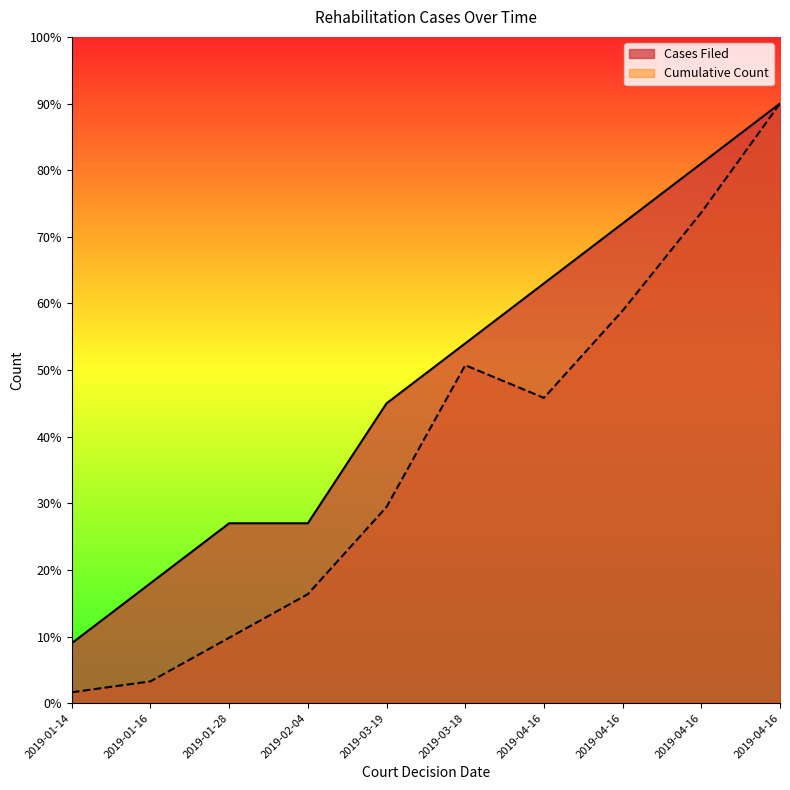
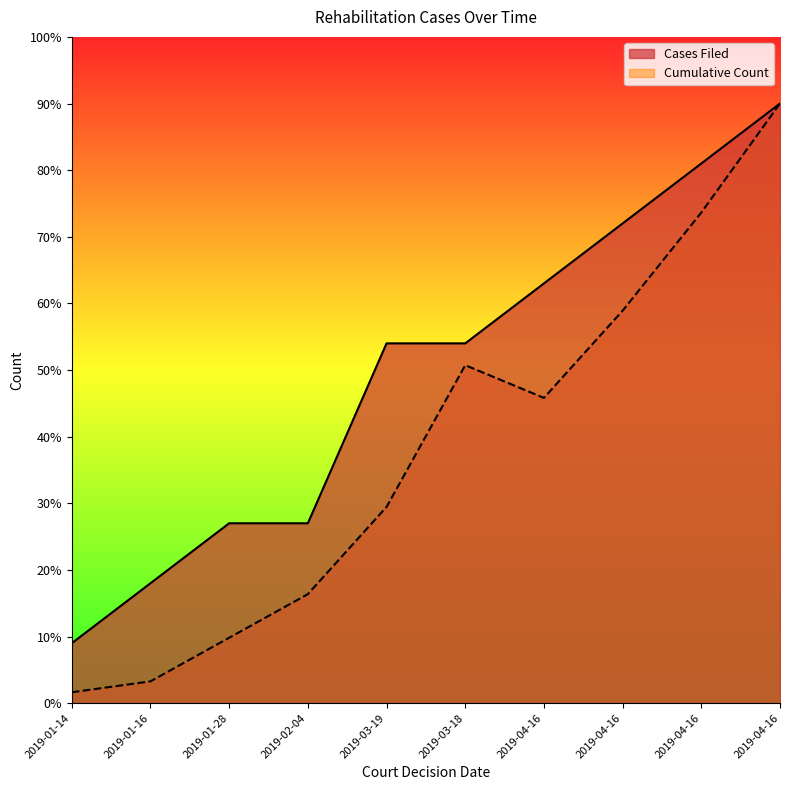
  {
    "Cases Filed": {
      "2019-01-14": "9%",
      "2019-01-16": "18%",
      "2019-01-28": "27%",
      "2019-02-04": "27%",
-     "2019-03-19": "45%",
+     "2019-03-19": "54%",
      "2019-03-18": "54%"
    },
    "Cumulative Count": {
      "2019-01-14": "2%",
      "2019-01-16": "3%",
      "2019-01-28": "10%",
      "2019-02-04": "16%",
      "2019-03-19": "29%",
      "2019-03-18": "51%"
    }
  }
